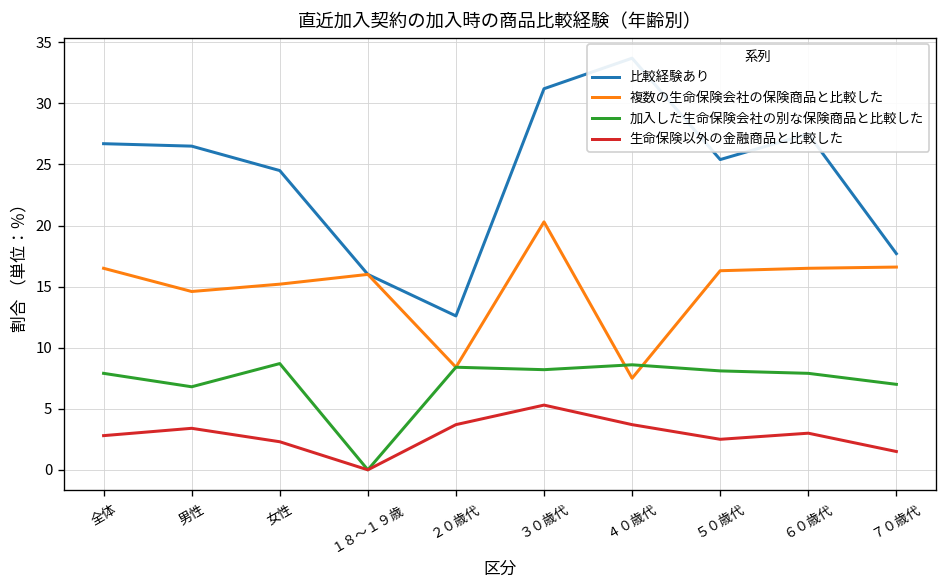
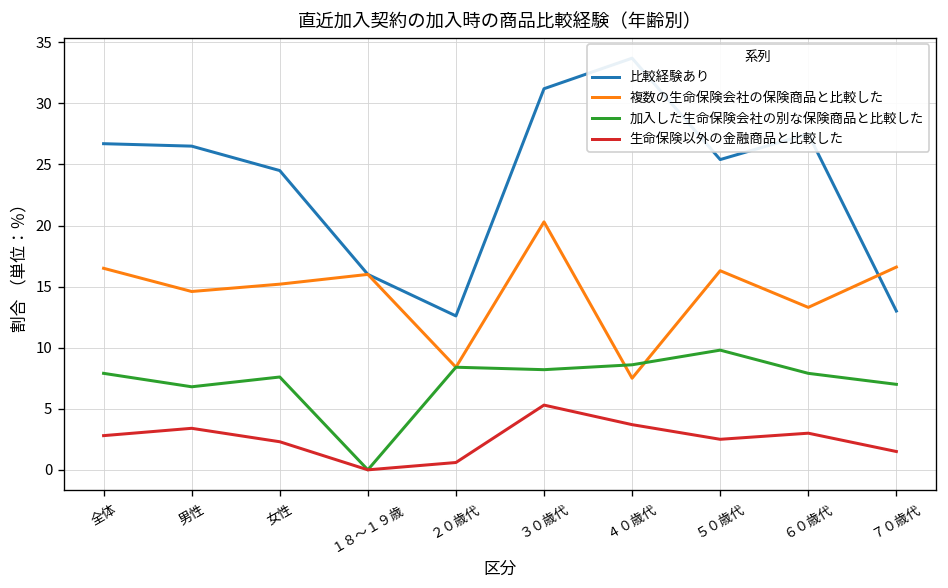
  {
    "比較経験あり": {
      "全体": 26.7,
      "男性": 26.5,
      "女性": 24.5,
      "２０歳代": 12.6,
      "３０歳代": 31.2,
      "５０歳代": 25.4,
-     "７０歳代": 17.7
+     "７０歳代": 13.0
    },
    "複数の生命保険会社の保険商品と比較した": {
      "全体": 16.5,
      "男性": 14.6,
      "女性": 15.2,
      "３０歳代": 20.3,
      "４０歳代": 7.5,
      "５０歳代": 16.3,
-     "６０歳代": 16.5,
+     "６０歳代": 13.3,
      "７０歳代": 16.6
    },
    "加入した生命保険会社の別な保険商品と比較した": {
      "全体": 7.9,
      "男性": 6.8,
-     "女性": 8.7,
+     "女性": 7.6,
      "３０歳代": 8.2,
      "４０歳代": 8.6,
-     "５０歳代": 8.1,
+     "５０歳代": 9.8,
      "６０歳代": 7.9,
      "７０歳代": 7.0
    },
    "生命保険以外の金融商品と比較した": {
      "全体": 2.8,
      "男性": 3.4,
      "女性": 2.3,
-     "２０歳代": 3.7,
+     "２０歳代": 0.6,
      "３０歳代": 5.3,
      "４０歳代": 3.7,
      "５０歳代": 2.5,
      "６０歳代": 3.0,
      "７０歳代": 1.5
    }
  }
